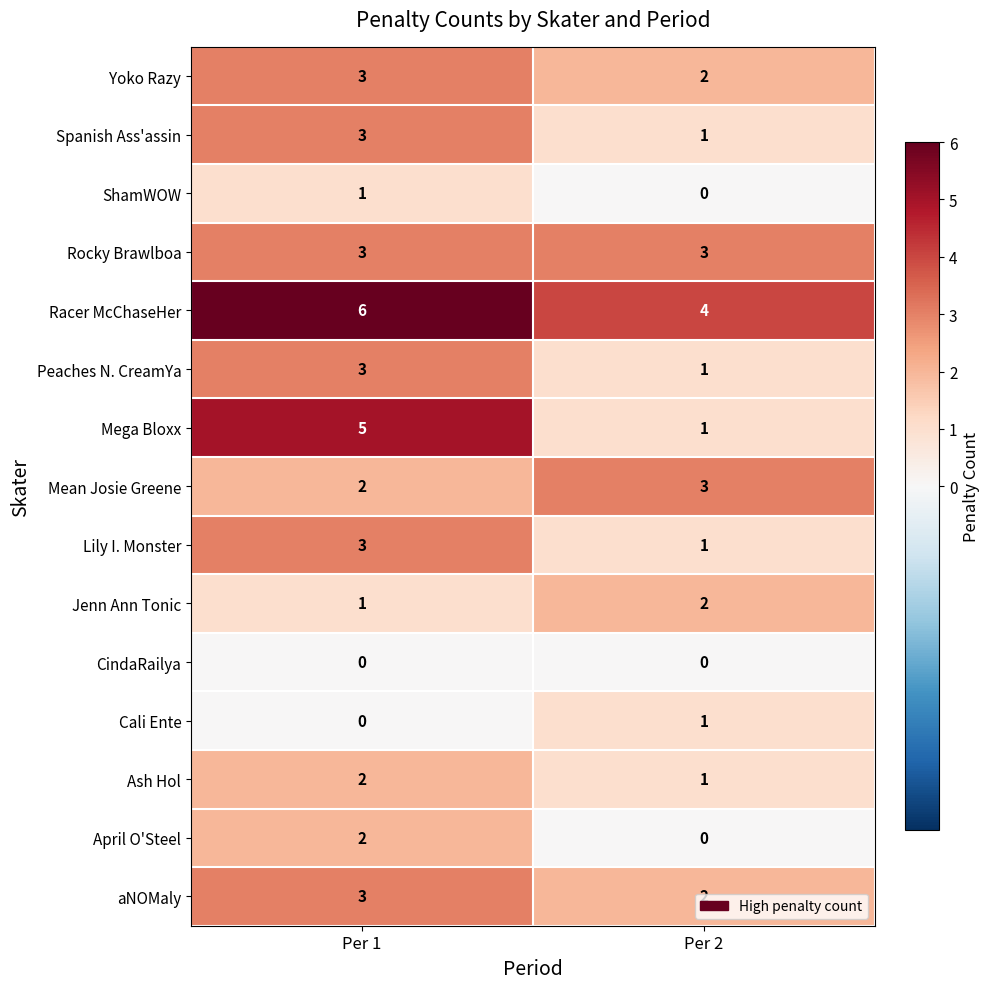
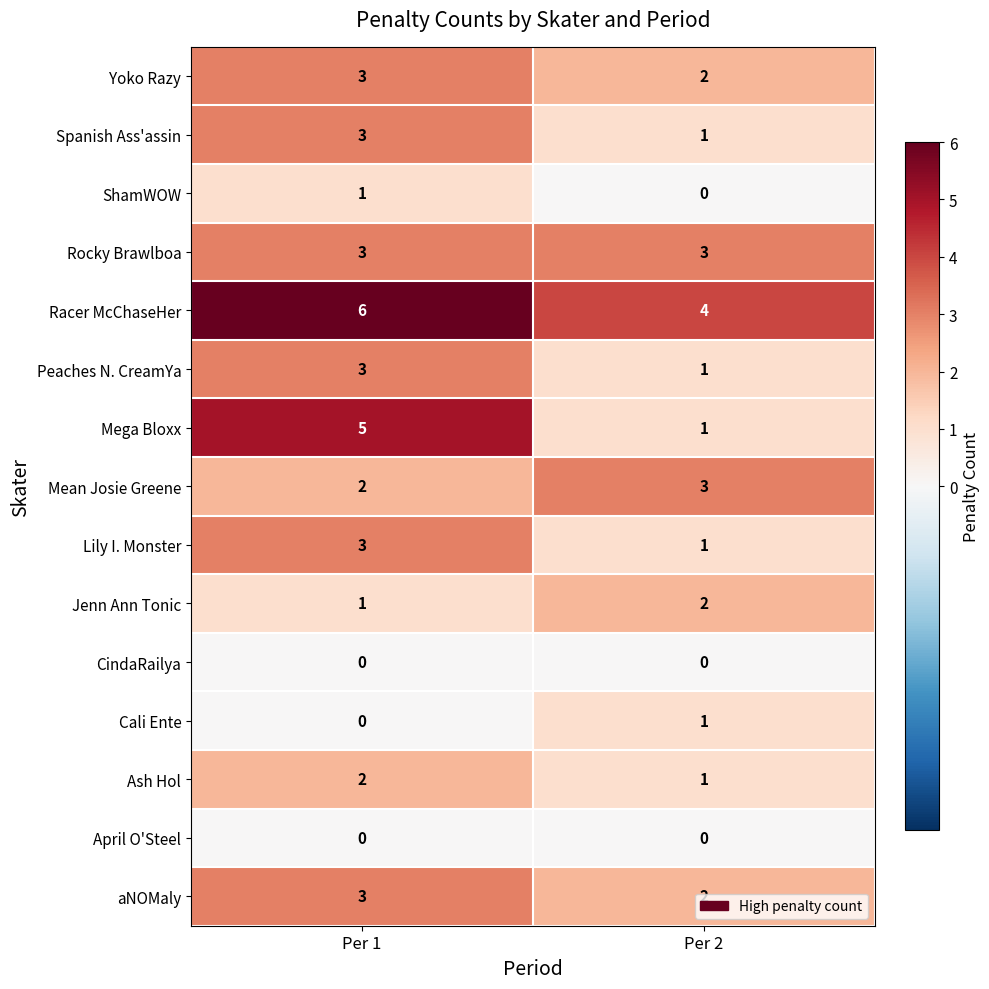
  {
    "Yoko Razy": {
      "Per 1": 3,
      "Per 2": 2
    },
    "Spanish Ass'assin": {
      "Per 1": 3,
      "Per 2": 1
    },
    "ShamWOW": {
      "Per 1": 1,
      "Per 2": 0
    },
    "Rocky Brawlboa": {
      "Per 1": 3,
      "Per 2": 3
    },
    "Racer McChaseHer": {
      "Per 1": 6,
      "Per 2": 4
    },
    "Peaches N. CreamYa": {
      "Per 1": 3,
      "Per 2": 1
    },
    "Mega Bloxx": {
      "Per 1": 5,
      "Per 2": 1
    },
    "Mean Josie Greene": {
      "Per 1": 2,
      "Per 2": 3
    },
    "Lily I. Monster": {
      "Per 1": 3,
      "Per 2": 1
    },
    "Jenn Ann Tonic": {
      "Per 1": 1,
      "Per 2": 2
    },
    "CindaRailya": {
      "Per 1": 0,
      "Per 2": 0
    },
    "Cali Ente": {
      "Per 1": 0,
      "Per 2": 1
    },
    "Ash Hol": {
      "Per 1": 2,
      "Per 2": 1
    },
    "April O'Steel": {
-     "Per 1": 2,
+     "Per 1": 0,
      "Per 2": 0
    },
    "aNOMaly": {
      "Per 1": 3
    }
  }
